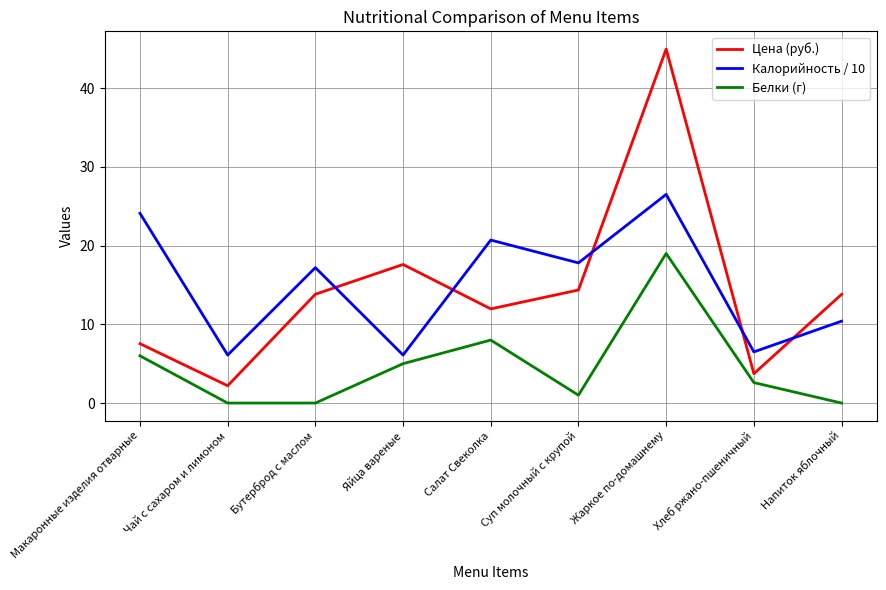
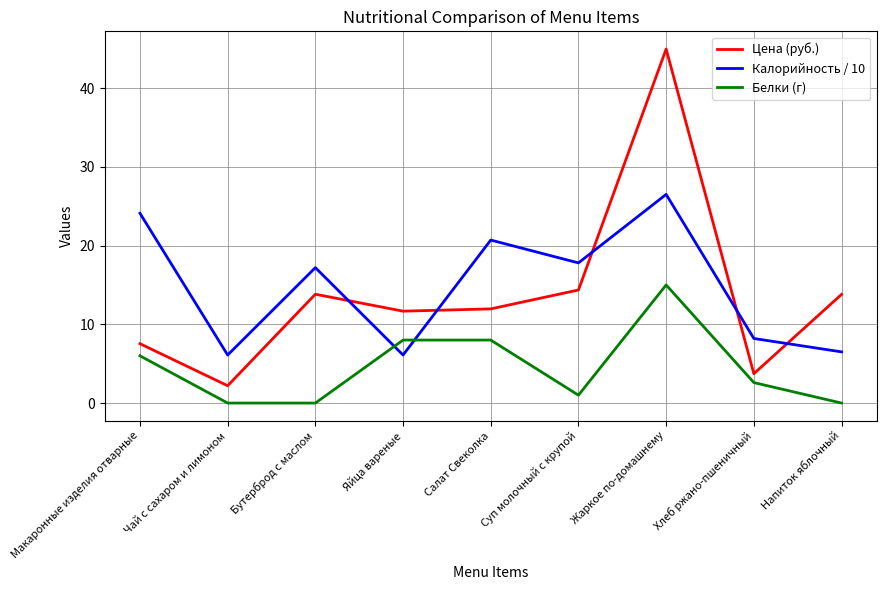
  {
    "Цена (руб.)": {
      "Макаронные изделия отварные": 8,
      "Чай с сахаром и лимоном": 2,
      "Бутерброд с маслом": 14,
-     "Яйца вареные": 18,
+     "Яйца вареные": 12,
      "Салат Свеколка": 12,
      "Суп молочный с крупой": 14,
      "Жаркое по-домашнему": 45,
      "Хлеб ржано-пшеничный": 4,
      "Напиток яблочный": 14
    },
    "Калорийность / 10": {
      "Макаронные изделия отварные": 24,
      "Чай с сахаром и лимоном": 6,
      "Бутерброд с маслом": 17,
      "Яйца вареные": 6,
      "Салат Свеколка": 21,
      "Суп молочный с крупой": 18,
      "Жаркое по-домашнему": 27,
-     "Хлеб ржано-пшеничный": 7,
-     "Напиток яблочный": 10
+     "Хлеб ржано-пшеничный": 8,
+     "Напиток яблочный": 7
    },
    "Белки (г)": {
      "Макаронные изделия отварные": 6,
      "Чай с сахаром и лимоном": 0,
      "Бутерброд с маслом": 0,
-     "Яйца вареные": 5,
+     "Яйца вареные": 8,
      "Салат Свеколка": 8,
      "Суп молочный с крупой": 1,
-     "Жаркое по-домашнему": 19,
+     "Жаркое по-домашнему": 15,
      "Хлеб ржано-пшеничный": 3,
      "Напиток яблочный": 0
    }
  }
